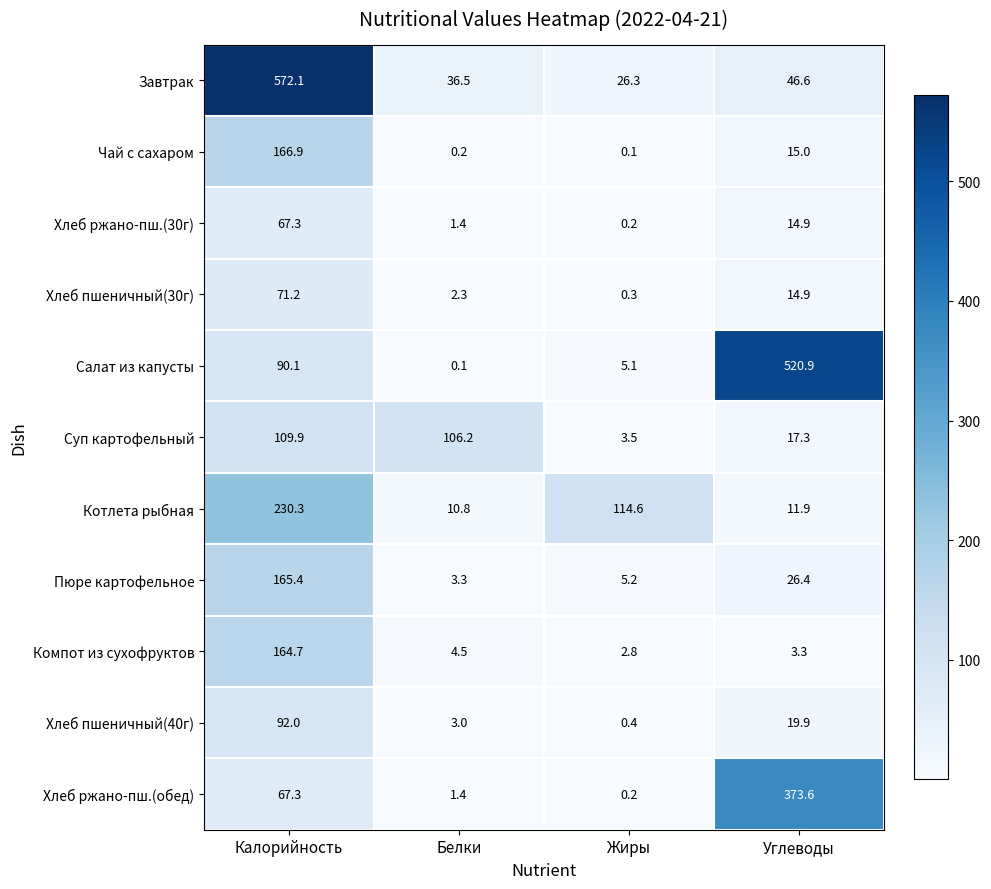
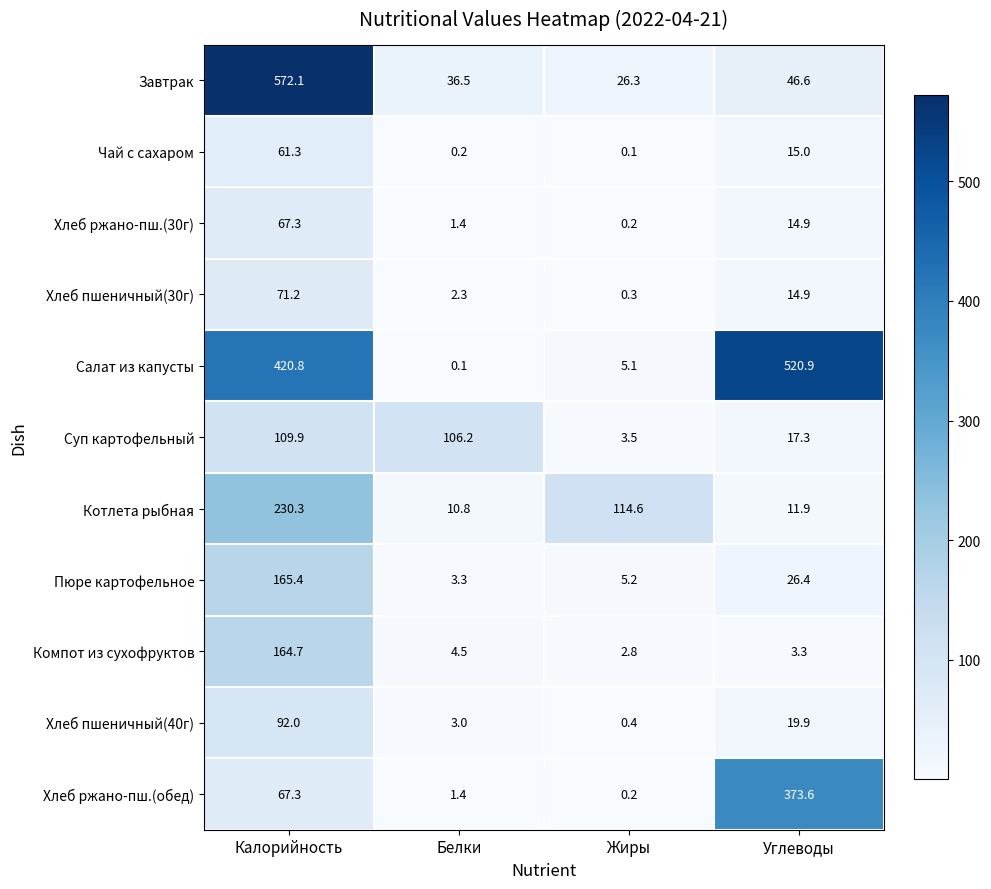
  {
    "Завтрак": {
      "Калорийность": 572.1,
      "Белки": 36.5,
      "Жиры": 26.3,
      "Углеводы": 46.6
    },
    "Чай с сахаром": {
-     "Калорийность": 166.9,
+     "Калорийность": 61.3,
      "Белки": 0.2,
      "Жиры": 0.1,
      "Углеводы": 15.0
    },
    "Хлеб ржано-пш.(30г)": {
      "Калорийность": 67.3,
      "Белки": 1.4,
      "Жиры": 0.2,
      "Углеводы": 14.9
    },
    "Хлеб пшеничный(30г)": {
      "Калорийность": 71.2,
      "Белки": 2.3,
      "Жиры": 0.3,
      "Углеводы": 14.9
    },
    "Салат из капусты": {
-     "Калорийность": 90.1,
+     "Калорийность": 420.8,
      "Белки": 0.1,
      "Жиры": 5.1,
      "Углеводы": 520.9
    },
    "Суп картофельный": {
      "Калорийность": 109.9,
      "Белки": 106.2,
      "Жиры": 3.5,
      "Углеводы": 17.3
    },
    "Котлета рыбная": {
      "Калорийность": 230.3,
      "Белки": 10.8,
      "Жиры": 114.6,
      "Углеводы": 11.9
    },
    "Пюре картофельное": {
      "Калорийность": 165.4,
      "Белки": 3.3,
      "Жиры": 5.2,
      "Углеводы": 26.4
    },
    "Компот из сухофруктов": {
      "Калорийность": 164.7,
      "Белки": 4.5,
      "Жиры": 2.8,
      "Углеводы": 3.3
    },
    "Хлеб пшеничный(40г)": {
      "Калорийность": 92.0,
      "Белки": 3.0,
      "Жиры": 0.4,
      "Углеводы": 19.9
    },
    "Хлеб ржано-пш.(обед)": {
      "Калорийность": 67.3,
      "Белки": 1.4,
      "Жиры": 0.2,
      "Углеводы": 373.6
    }
  }
